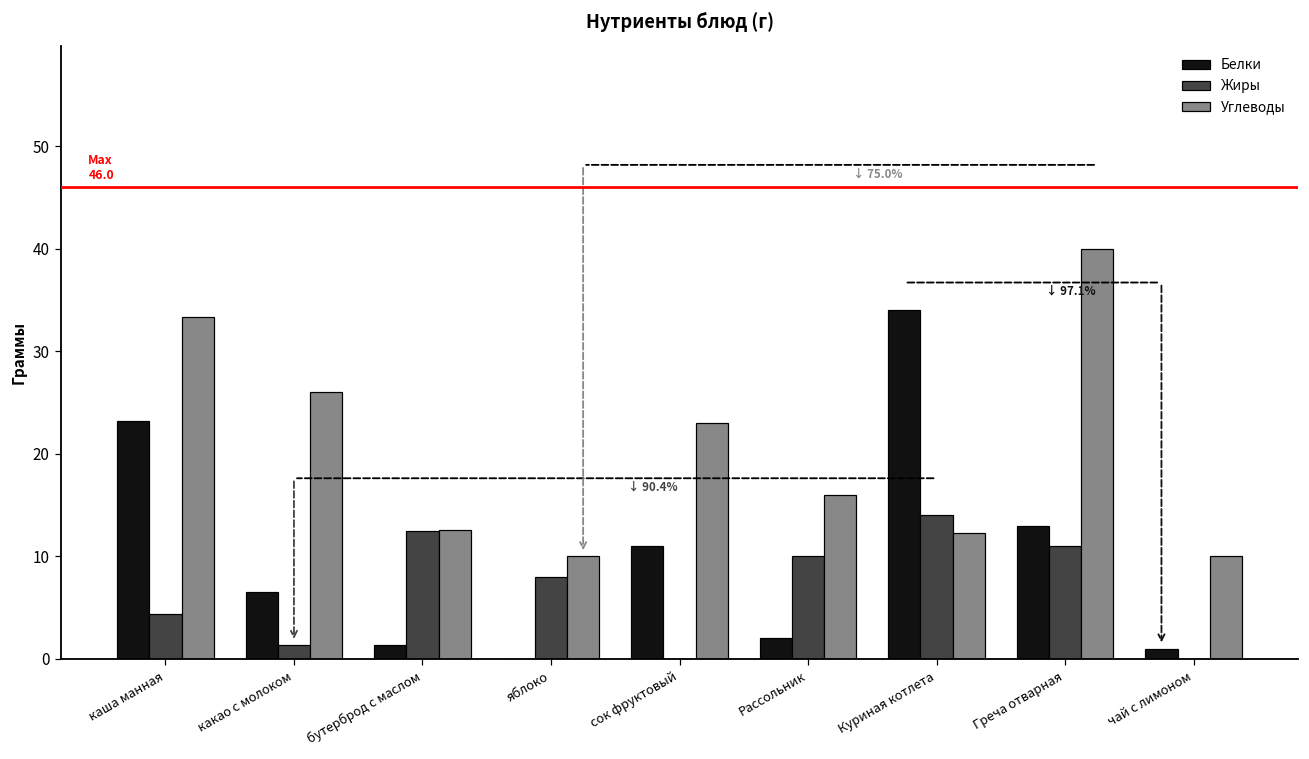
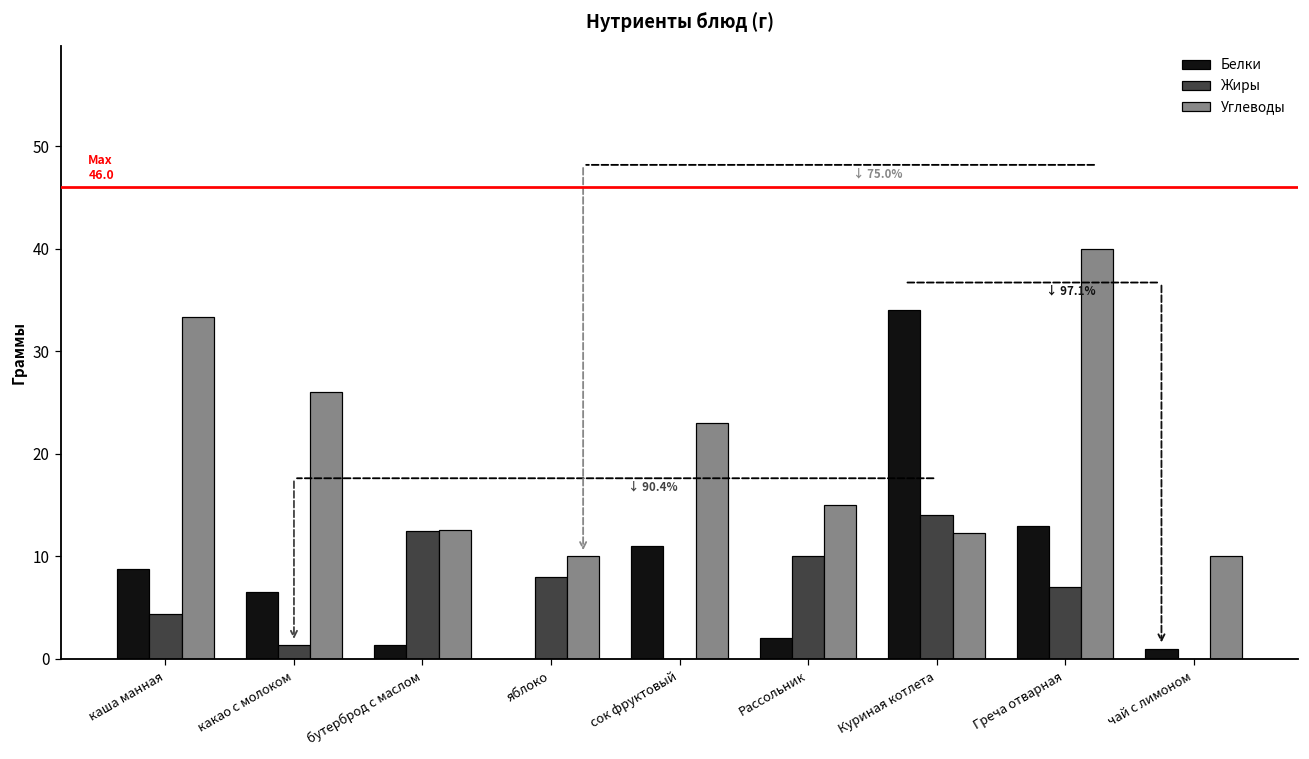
  {
    "Белки": {
-     "каша манная": 23,
+     "каша манная": 9,
      "какао с молоком": 7,
      "бутерброд с маслом": 1,
      "яблоко": 0,
      "сок фруктовый": 11,
      "Рассольник": 2,
      "Куриная котлета": 34,
      "Греча отварная": 13,
      "чай с лимоном": 1
    },
    "Жиры": {
      "каша манная": 4,
      "какао с молоком": 1,
      "бутерброд с маслом": 12,
      "яблоко": 8,
      "сок фруктовый": 0,
      "Рассольник": 10,
      "Куриная котлета": 14,
-     "Греча отварная": 11,
+     "Греча отварная": 7,
      "чай с лимоном": 0
    },
    "Углеводы": {
      "каша манная": 33,
      "какао с молоком": 26,
      "бутерброд с маслом": 13,
      "яблоко": 10,
      "сок фруктовый": 23,
-     "Рассольник": 16,
+     "Рассольник": 15,
      "Куриная котлета": 12,
      "Греча отварная": 40,
      "чай с лимоном": 10
    }
  }
